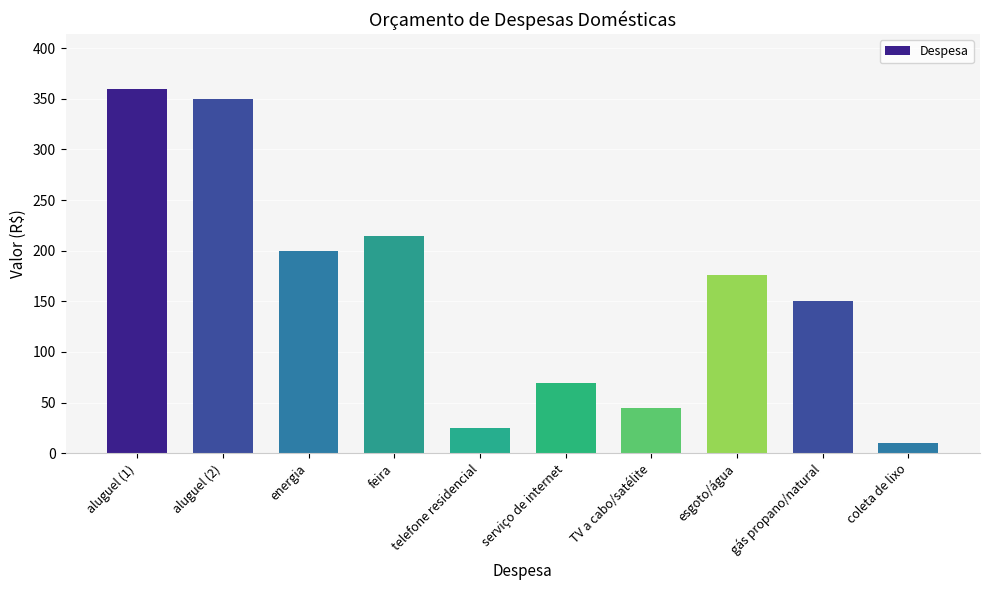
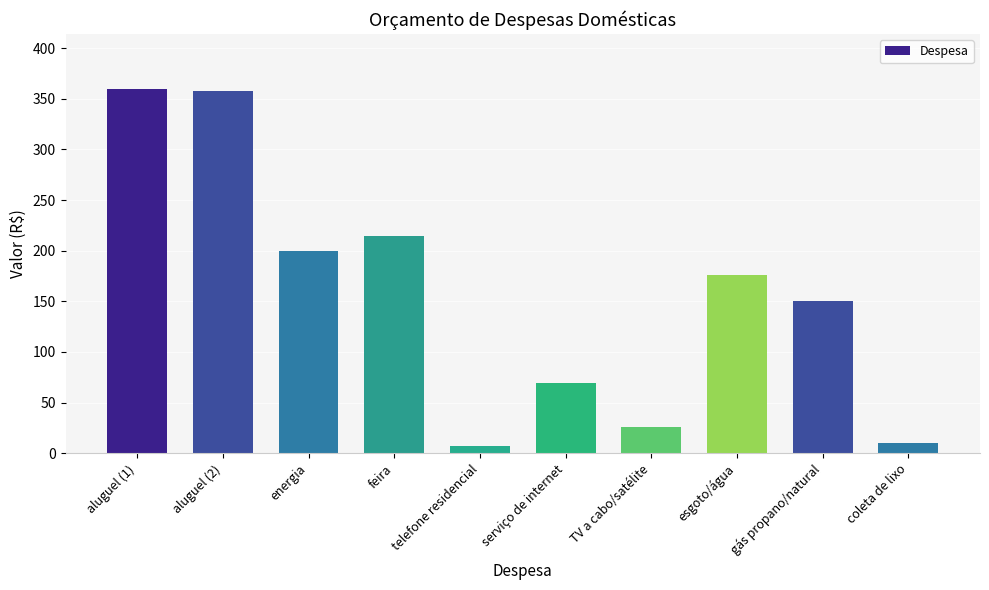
  {
    "aluguel (1)": 360,
-   "aluguel (2)": 350,
+   "aluguel (2)": 358,
    "energia": 200,
    "feira": 214,
-   "telefone residencial": 25,
+   "telefone residencial": 7,
    "serviço de internet": 69,
-   "TV a cabo/satélite": 45,
+   "TV a cabo/satélite": 26,
    "esgoto/água": 176,
    "gás propano/natural": 150,
    "coleta de lixo": 10
  }
